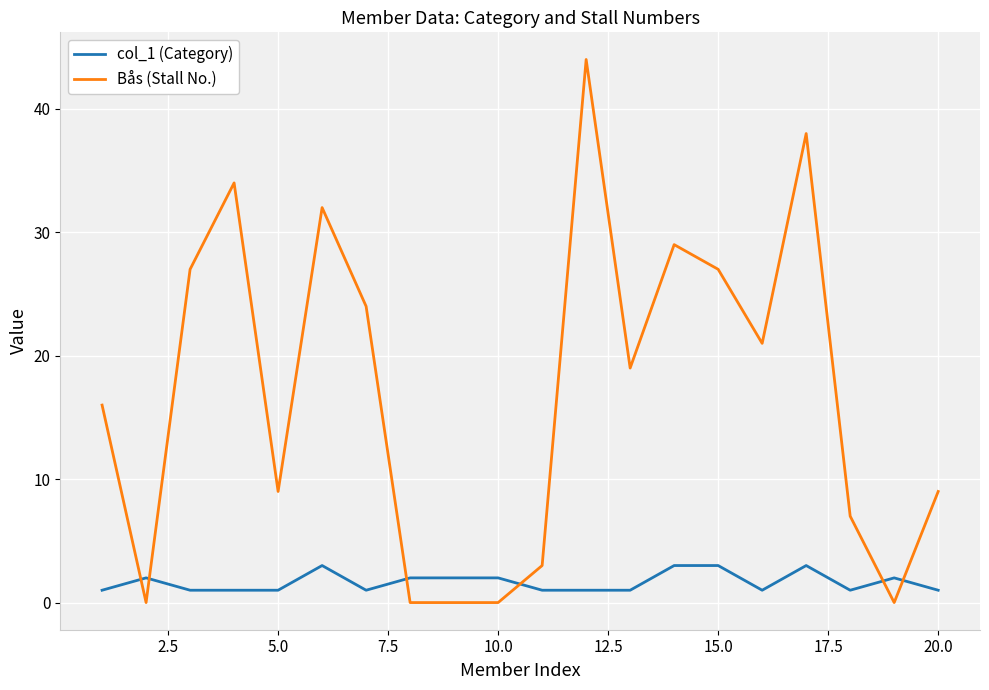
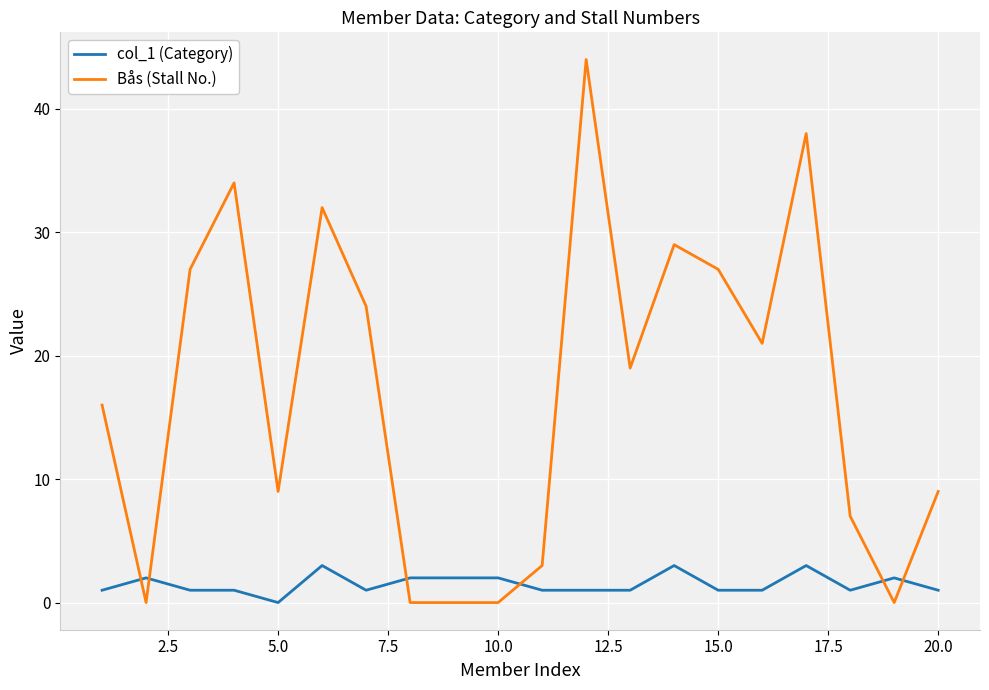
  {
    "col_1 (Category)": {
-     "5.0": 1,
+     "5.0": 0,
      "10.0": 2,
-     "15.0": 3,
+     "15.0": 1,
      "20.0": 1
    },
    "Bås (Stall No.)": {
      "5.0": 9,
      "10.0": 0,
      "15.0": 27,
      "20.0": 9
    }
  }
